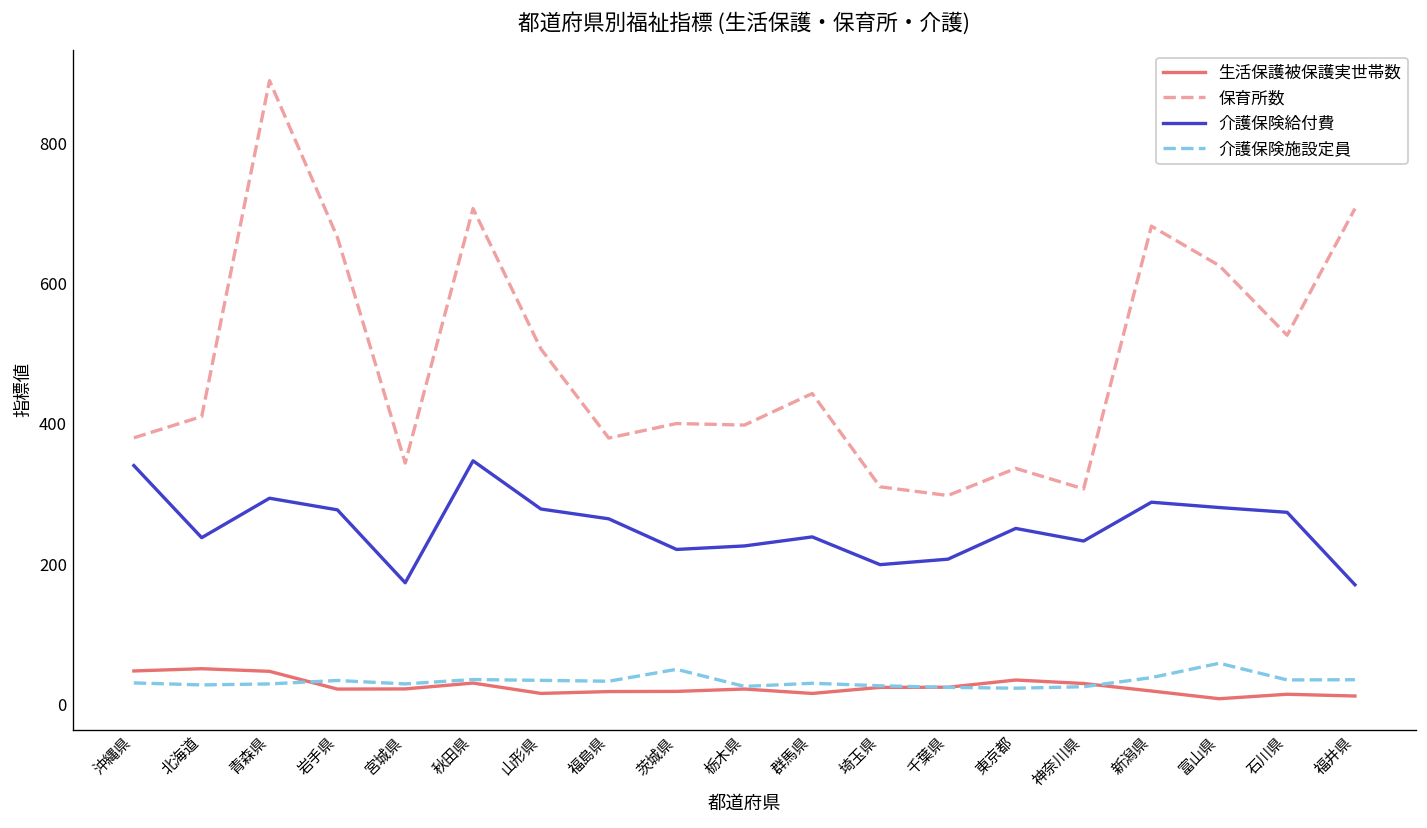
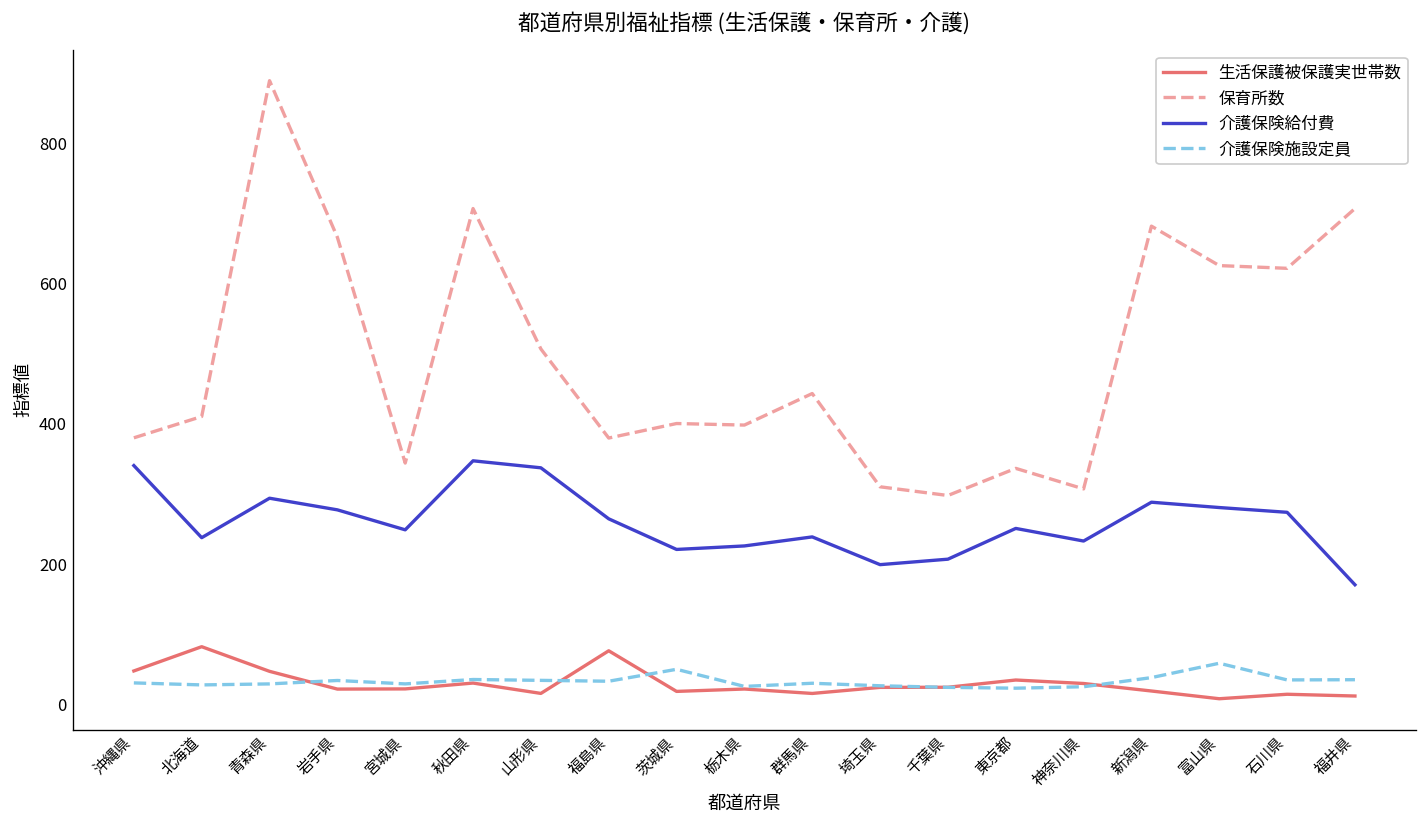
  {
    "生活保護被保護実世帯数": {
      "沖縄県": 50,
-     "北海道": 50,
+     "北海道": 80,
      "青森県": 50,
      "岩手県": 20,
      "宮城県": 20,
      "秋田県": 30,
      "山形県": 20,
-     "福島県": 20,
+     "福島県": 80,
      "茨城県": 20,
      "群馬県": 20,
      "東京都": 30,
      "神奈川県": 30,
      "新潟県": 20,
      "富山県": 10,
      "石川県": 10,
      "福井県": 10
    },
    "保育所数": {
      "沖縄県": 380,
      "北海道": 410,
      "青森県": 890,
      "岩手県": 670,
      "宮城県": 340,
      "秋田県": 710,
      "山形県": 510,
      "福島県": 380,
      "茨城県": 400,
      "栃木県": 400,
      "群馬県": 440,
      "埼玉県": 310,
      "千葉県": 300,
      "東京都": 340,
      "神奈川県": 310,
      "新潟県": 680,
      "富山県": 630,
-     "石川県": 530,
+     "石川県": 620,
      "福井県": 710
    },
    "介護保険給付費": {
      "沖縄県": 340,
      "北海道": 240,
      "青森県": 290,
      "岩手県": 280,
-     "宮城県": 170,
+     "宮城県": 250,
      "秋田県": 350,
-     "山形県": 280,
+     "山形県": 340,
      "福島県": 260,
      "茨城県": 220,
      "栃木県": 230,
      "群馬県": 240,
      "埼玉県": 200,
      "千葉県": 210,
      "東京都": 250,
      "神奈川県": 230,
      "新潟県": 290,
      "富山県": 280,
      "石川県": 270,
      "福井県": 170
    },
    "介護保険施設定員": {
      "沖縄県": 30,
      "北海道": 30,
      "青森県": 30,
      "岩手県": 30,
      "宮城県": 30,
      "秋田県": 40,
      "山形県": 30,
      "福島県": 30,
      "茨城県": 50,
      "群馬県": 30,
      "東京都": 20,
      "神奈川県": 20,
      "新潟県": 40,
      "富山県": 60,
      "石川県": 30,
      "福井県": 30
    }
  }
